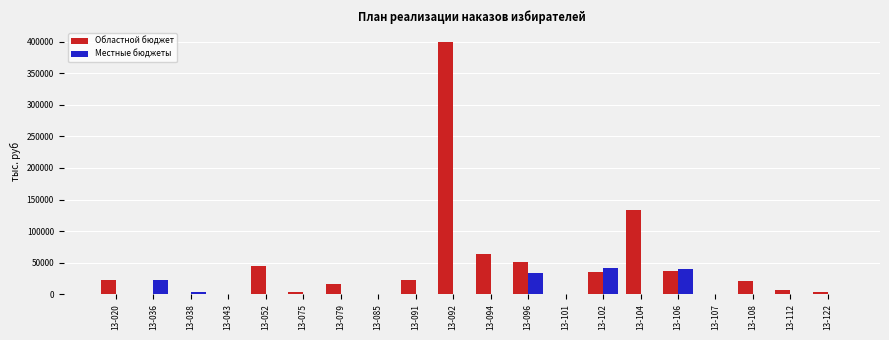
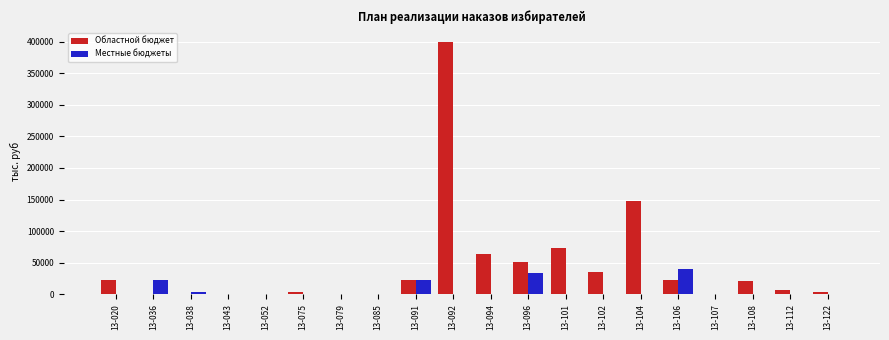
  {
    "Областной бюджет": {
      "13-020": 20000,
      "13-036": 0,
      "13-038": 0,
      "13-043": 0,
-     "13-052": 40000,
-     "13-079": 20000,
+     "13-052": 0,
+     "13-079": 0,
      "13-085": 0,
      "13-091": 20000,
      "13-092": 400000,
      "13-094": 60000,
      "13-096": 50000,
-     "13-101": 0,
+     "13-101": 70000,
      "13-102": 30000,
-     "13-104": 130000,
-     "13-106": 40000,
+     "13-104": 150000,
+     "13-106": 20000,
      "13-107": 0,
      "13-108": 20000,
      "13-112": 10000
    },
    "Местные бюджеты": {
      "13-020": 0,
      "13-036": 20000,
      "13-043": 0,
      "13-075": 0,
      "13-079": 0,
      "13-085": 0,
-     "13-091": 0,
+     "13-091": 20000,
      "13-092": 0,
      "13-094": 0,
      "13-096": 30000,
-     "13-102": 40000,
+     "13-102": 0,
      "13-104": 0,
      "13-106": 40000,
      "13-107": 0,
      "13-108": 0,
      "13-112": 0,
      "13-122": 0
    }
  }
